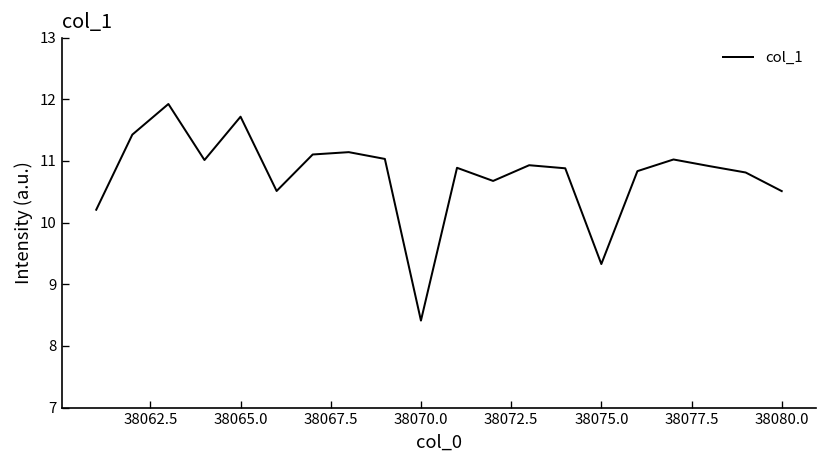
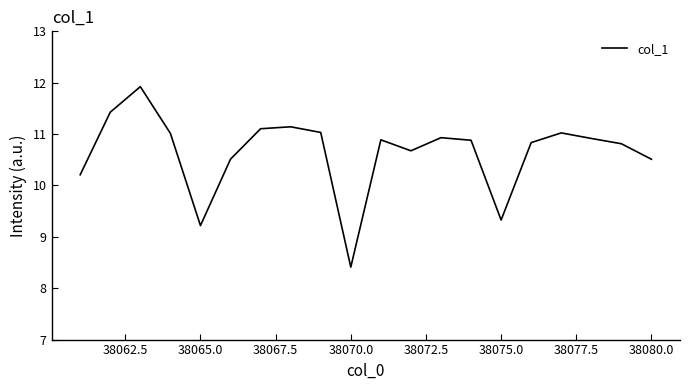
  {
-   "38065.0": 11.7,
+   "38065.0": 9.2,
    "38070.0": 8.4,
    "38075.0": 9.3,
    "38080.0": 10.5
  }
